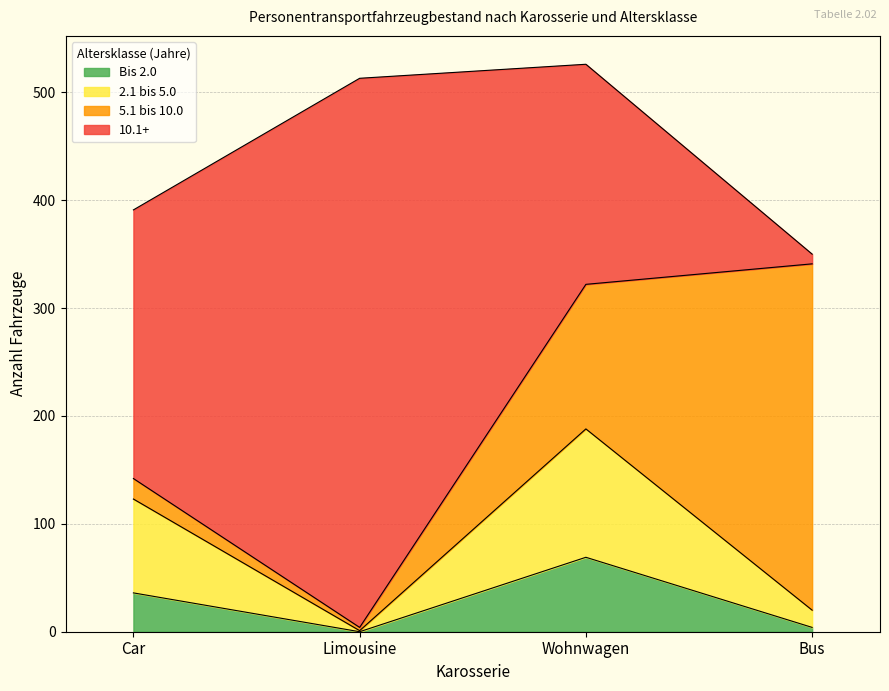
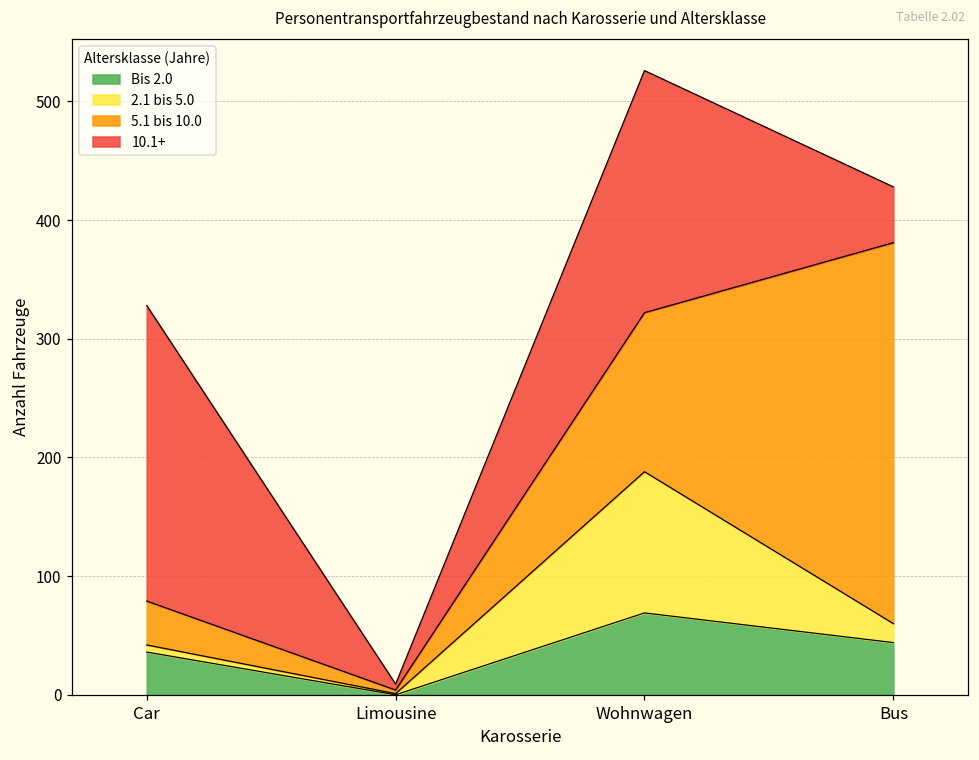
  {
    "Bis 2.0": {
      "Car": 36,
      "Wohnwagen": 69,
-     "Bus": 4
+     "Bus": 44
    },
    "2.1 bis 5.0": {
-     "Car": 87,
+     "Car": 6,
      "Wohnwagen": 119,
      "Bus": 16
    },
    "5.1 bis 10.0": {
-     "Car": 19,
+     "Car": 37,
      "Limousine": 3,
      "Wohnwagen": 134,
      "Bus": 321
    },
    "10.1+": {
      "Car": 249,
-     "Limousine": 509,
+     "Limousine": 5,
      "Wohnwagen": 204,
-     "Bus": 9
+     "Bus": 47
    }
  }
